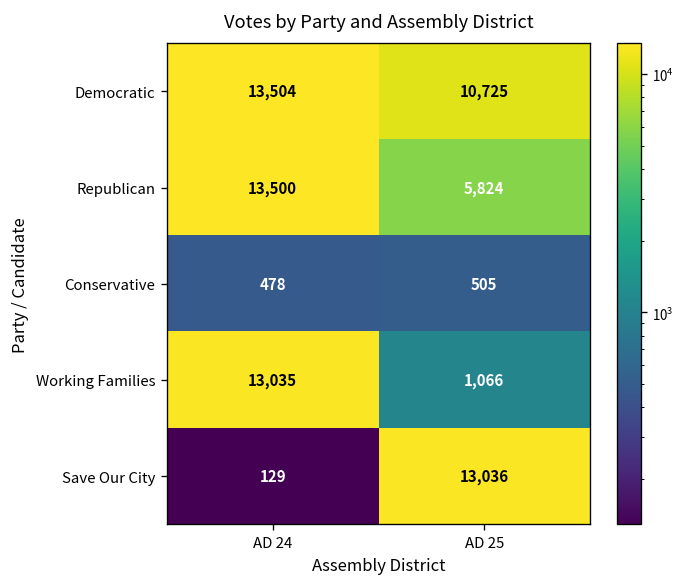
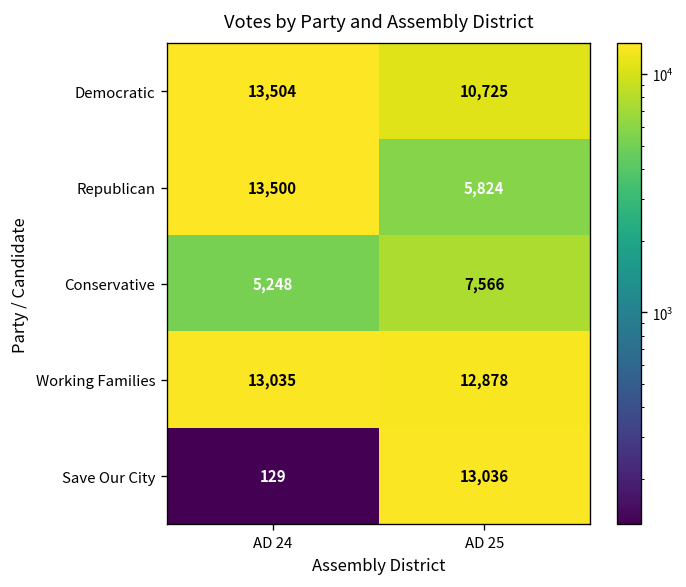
  {
    "Democratic": {
      "AD 24": "13,504",
      "AD 25": "10,725"
    },
    "Republican": {
      "AD 24": "13,500",
      "AD 25": "5,824"
    },
    "Conservative": {
-     "AD 24": "478",
-     "AD 25": "505"
+     "AD 24": "5,248",
+     "AD 25": "7,566"
    },
    "Working Families": {
      "AD 24": "13,035",
-     "AD 25": "1,066"
+     "AD 25": "12,878"
    },
    "Save Our City": {
      "AD 24": "129",
      "AD 25": "13,036"
    }
  }
